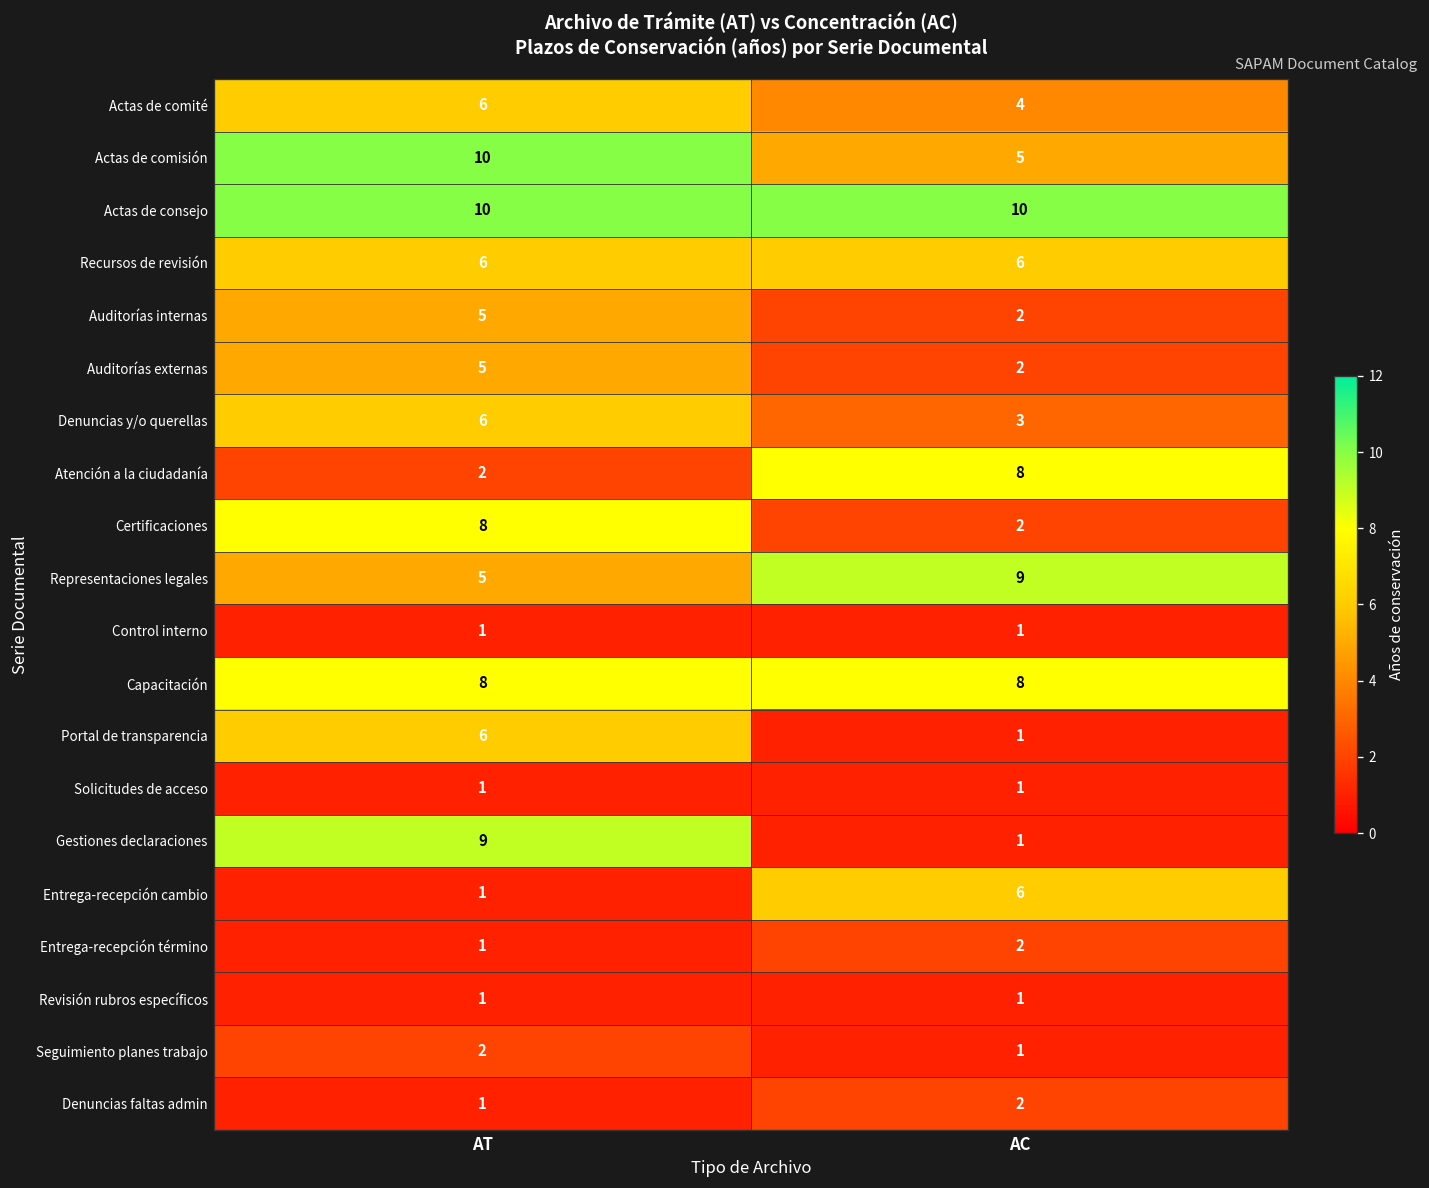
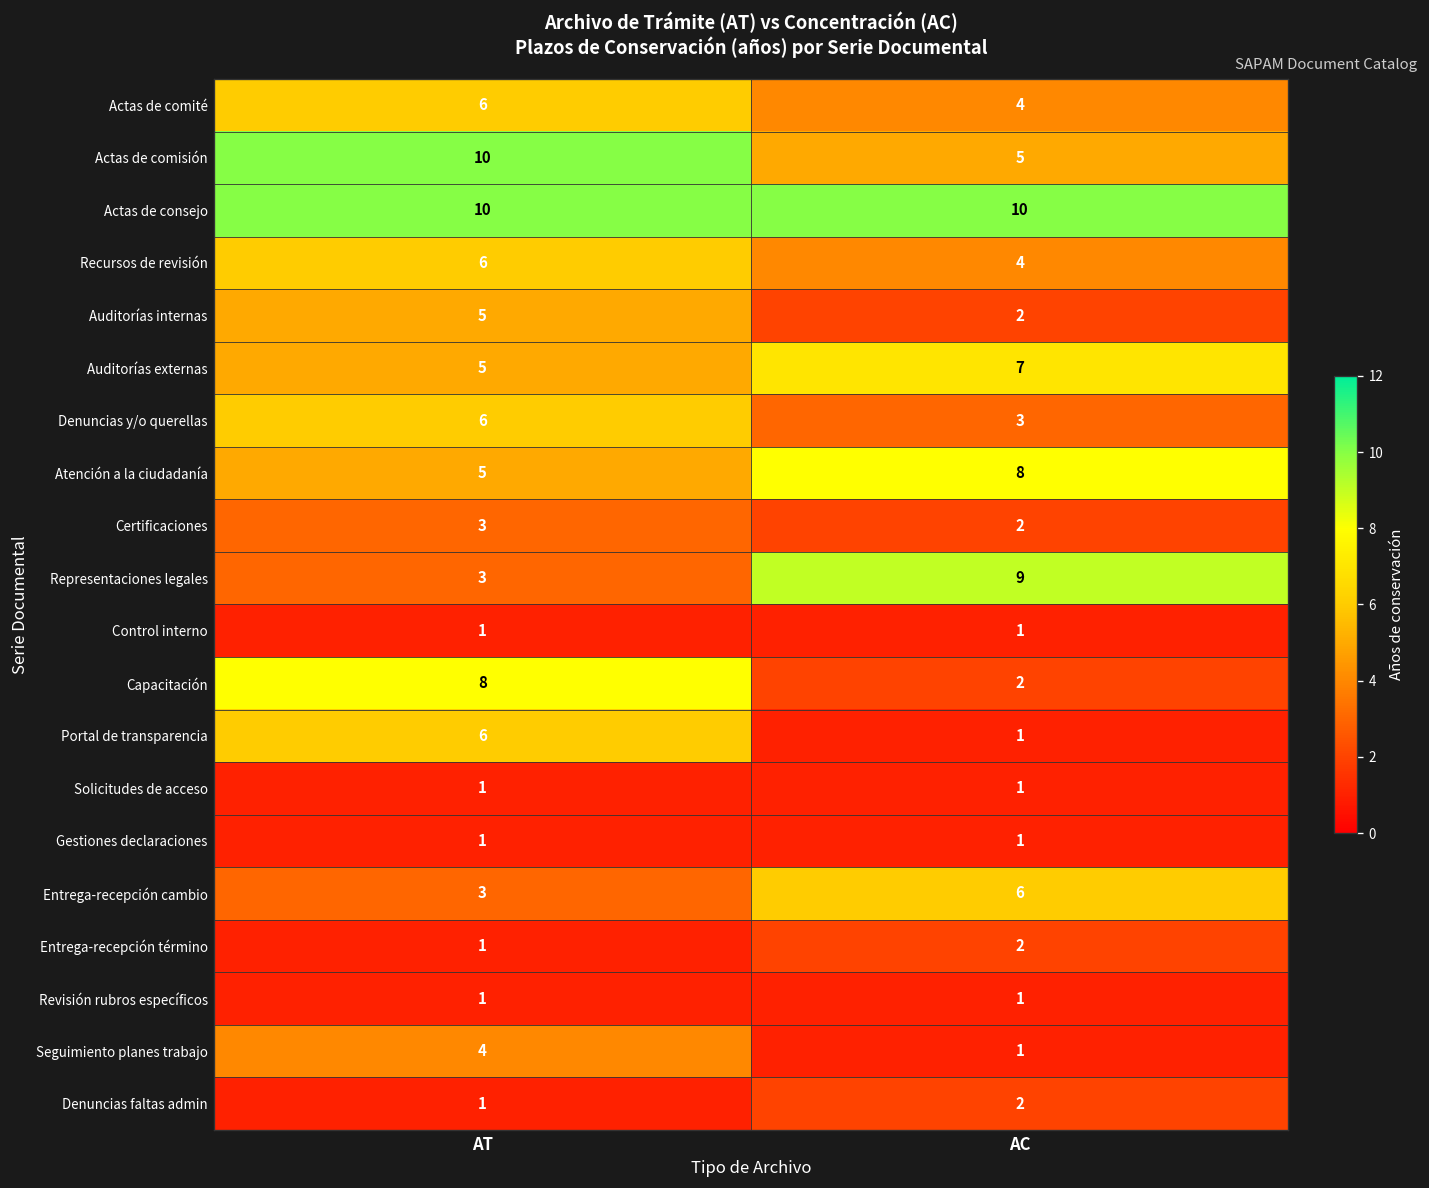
  {
    "Actas de comité": {
      "AT": 6,
      "AC": 4
    },
    "Actas de comisión": {
      "AT": 10,
      "AC": 5
    },
    "Actas de consejo": {
      "AT": 10,
      "AC": 10
    },
    "Recursos de revisión": {
      "AT": 6,
-     "AC": 6
+     "AC": 4
    },
    "Auditorías internas": {
      "AT": 5,
      "AC": 2
    },
    "Auditorías externas": {
      "AT": 5,
-     "AC": 2
+     "AC": 7
    },
    "Denuncias y/o querellas": {
      "AT": 6,
      "AC": 3
    },
    "Atención a la ciudadanía": {
-     "AT": 2,
+     "AT": 5,
      "AC": 8
    },
    "Certificaciones": {
-     "AT": 8,
+     "AT": 3,
      "AC": 2
    },
    "Representaciones legales": {
-     "AT": 5,
+     "AT": 3,
      "AC": 9
    },
    "Control interno": {
      "AT": 1,
      "AC": 1
    },
    "Capacitación": {
      "AT": 8,
-     "AC": 8
+     "AC": 2
    },
    "Portal de transparencia": {
      "AT": 6,
      "AC": 1
    },
    "Solicitudes de acceso": {
      "AT": 1,
      "AC": 1
    },
    "Gestiones declaraciones": {
-     "AT": 9,
+     "AT": 1,
      "AC": 1
    },
    "Entrega-recepción cambio": {
-     "AT": 1,
+     "AT": 3,
      "AC": 6
    },
    "Entrega-recepción término": {
      "AT": 1,
      "AC": 2
    },
    "Revisión rubros específicos": {
      "AT": 1,
      "AC": 1
    },
    "Seguimiento planes trabajo": {
-     "AT": 2,
+     "AT": 4,
      "AC": 1
    },
    "Denuncias faltas admin": {
      "AT": 1,
      "AC": 2
    }
  }
